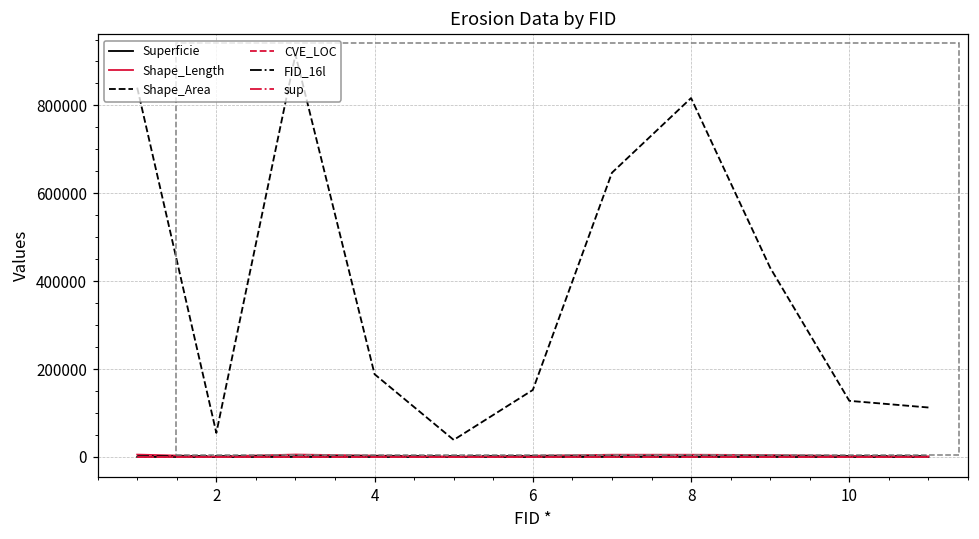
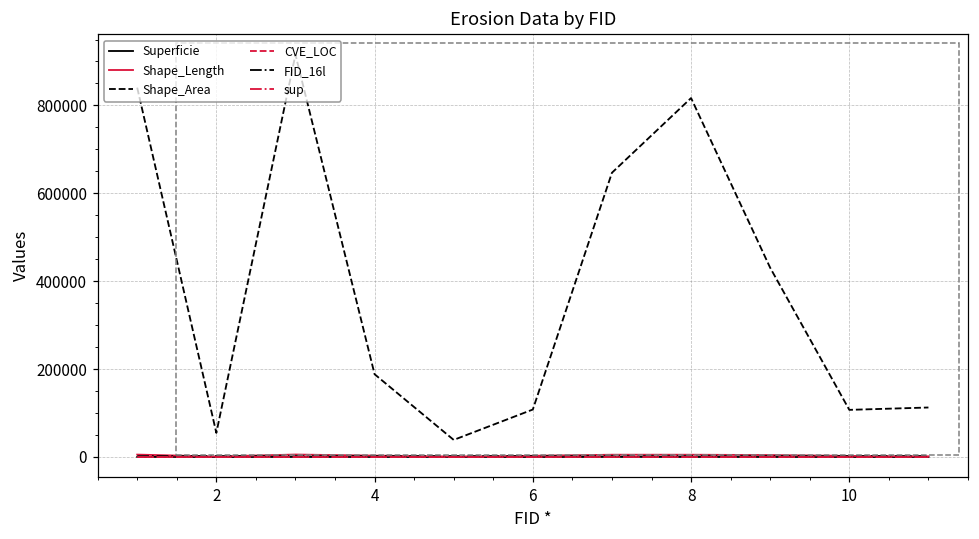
  {
    "Shape_Area": {
      "2": 50000,
      "4": 190000,
-     "6": 150000,
+     "6": 110000,
      "8": 820000,
-     "10": 130000
+     "10": 110000
    }
  }
